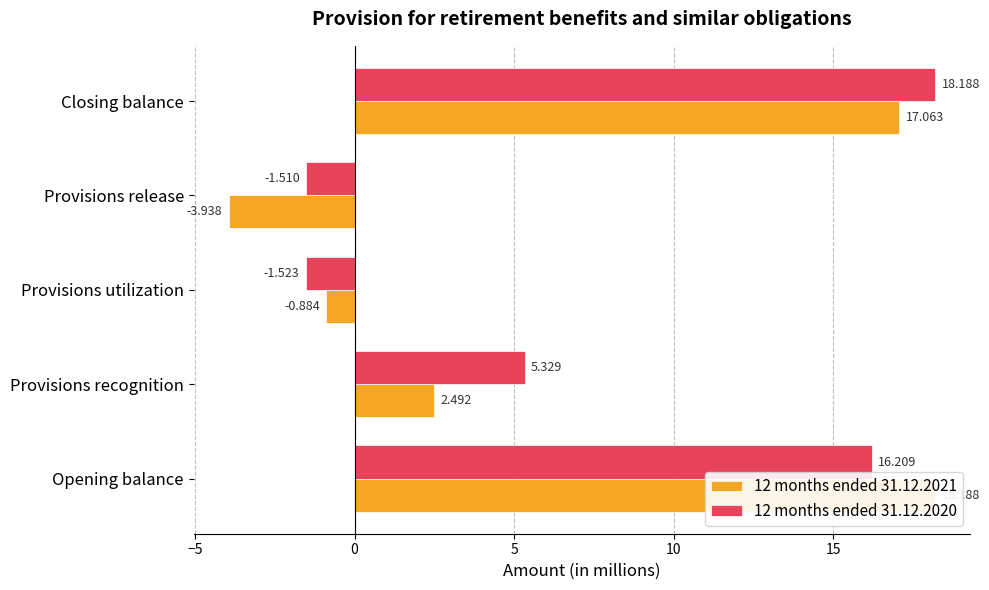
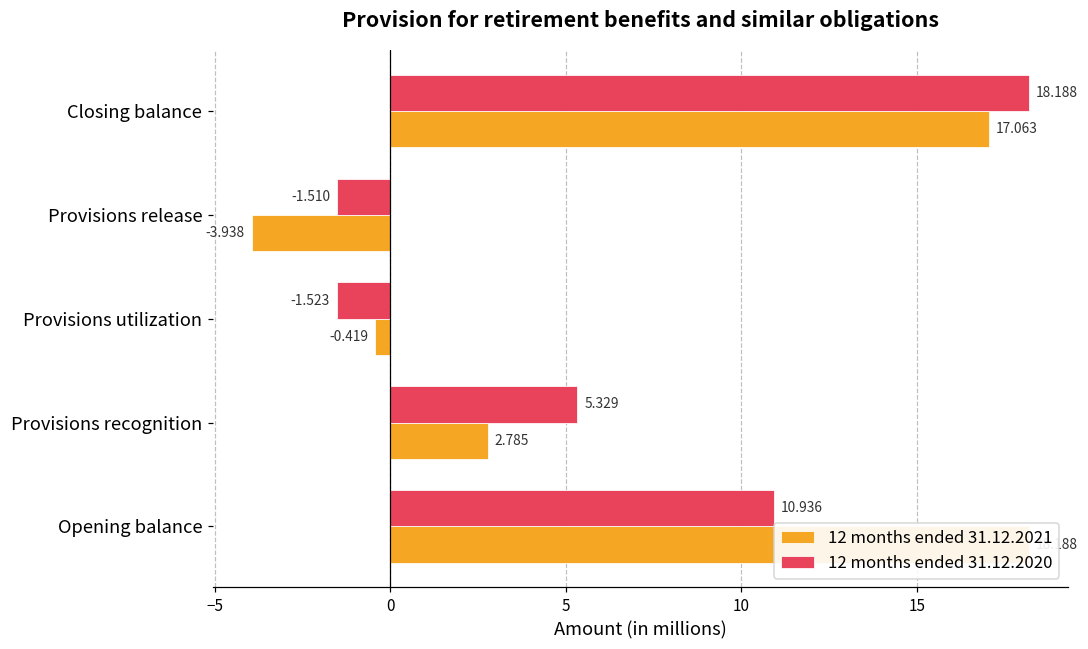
  {
    "12 months ended 31.12.2021": {
      "Closing balance": 17.063,
      "Provisions release": -3.938,
-     "Provisions utilization": -0.884,
-     "Provisions recognition": 2.492
+     "Provisions utilization": -0.419,
+     "Provisions recognition": 2.785
    },
    "12 months ended 31.12.2020": {
      "Closing balance": 18.188,
      "Provisions release": -1.510,
      "Provisions utilization": -1.523,
      "Provisions recognition": 5.329,
-     "Opening balance": 16.209
+     "Opening balance": 10.936
    }
  }
